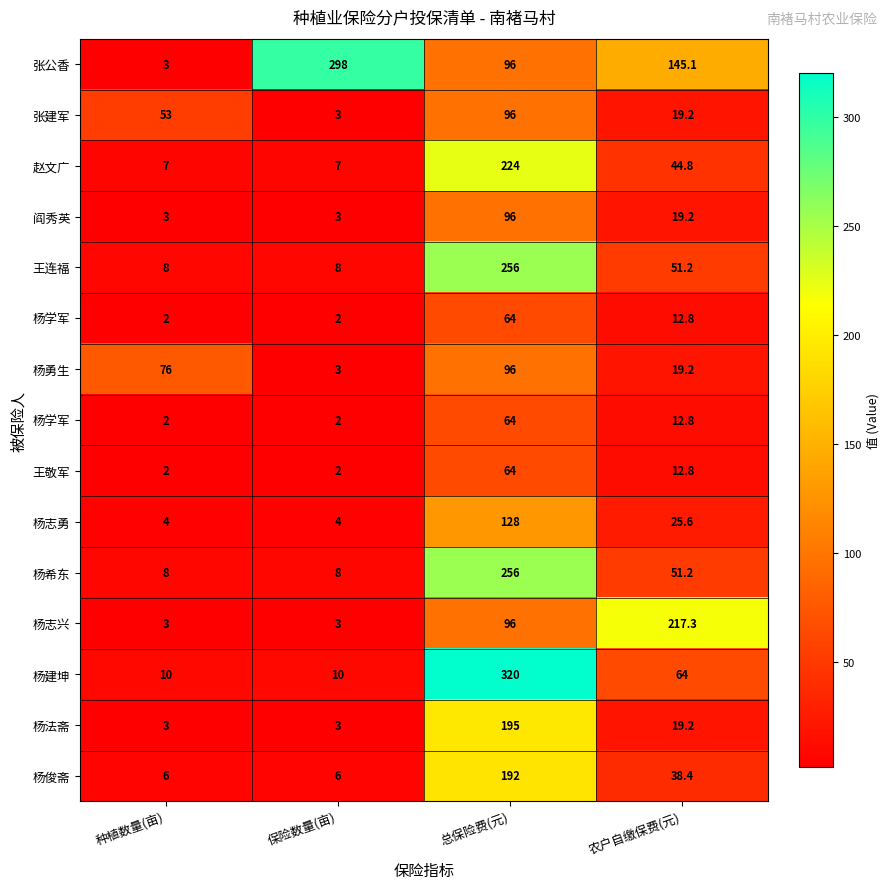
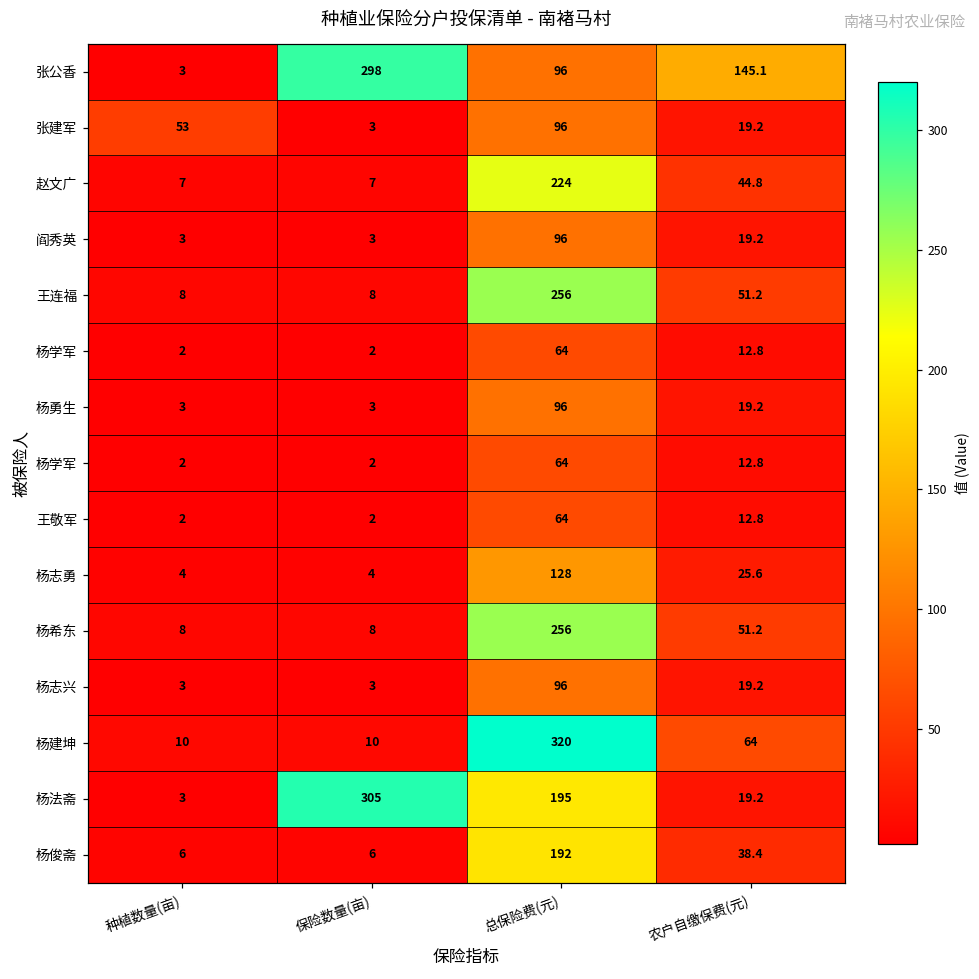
  {
    "张公香": {
      "种植数量(亩)": 3,
      "保险数量(亩)": 298,
      "总保险费(元)": 96,
      "农户自缴保费(元)": 145.1
    },
    "张建军": {
      "种植数量(亩)": 53,
      "保险数量(亩)": 3,
      "总保险费(元)": 96,
      "农户自缴保费(元)": 19.2
    },
    "赵文广": {
      "种植数量(亩)": 7,
      "保险数量(亩)": 7,
      "总保险费(元)": 224,
      "农户自缴保费(元)": 44.8
    },
    "阎秀英": {
      "种植数量(亩)": 3,
      "保险数量(亩)": 3,
      "总保险费(元)": 96,
      "农户自缴保费(元)": 19.2
    },
    "王连福": {
      "种植数量(亩)": 8,
      "保险数量(亩)": 8,
      "总保险费(元)": 256,
      "农户自缴保费(元)": 51.2
    },
    "杨勇生": {
-     "种植数量(亩)": 76,
+     "种植数量(亩)": 3,
      "保险数量(亩)": 3,
      "总保险费(元)": 96,
      "农户自缴保费(元)": 19.2
    },
    "王敬军": {
      "种植数量(亩)": 2,
      "保险数量(亩)": 2,
      "总保险费(元)": 64,
      "农户自缴保费(元)": 12.8
    },
    "杨志勇": {
      "种植数量(亩)": 4,
      "保险数量(亩)": 4,
      "总保险费(元)": 128,
      "农户自缴保费(元)": 25.6
    },
    "杨希东": {
      "种植数量(亩)": 8,
      "保险数量(亩)": 8,
      "总保险费(元)": 256,
      "农户自缴保费(元)": 51.2
    },
    "杨志兴": {
      "种植数量(亩)": 3,
      "保险数量(亩)": 3,
      "总保险费(元)": 96,
-     "农户自缴保费(元)": 217.3
+     "农户自缴保费(元)": 19.2
    },
    "杨建坤": {
      "种植数量(亩)": 10,
      "保险数量(亩)": 10,
      "总保险费(元)": 320,
      "农户自缴保费(元)": 64
    },
    "杨法斋": {
      "种植数量(亩)": 3,
-     "保险数量(亩)": 3,
+     "保险数量(亩)": 305,
      "总保险费(元)": 195,
      "农户自缴保费(元)": 19.2
    },
    "杨俊斋": {
      "种植数量(亩)": 6,
      "保险数量(亩)": 6,
      "总保险费(元)": 192,
      "农户自缴保费(元)": 38.4
    }
  }
